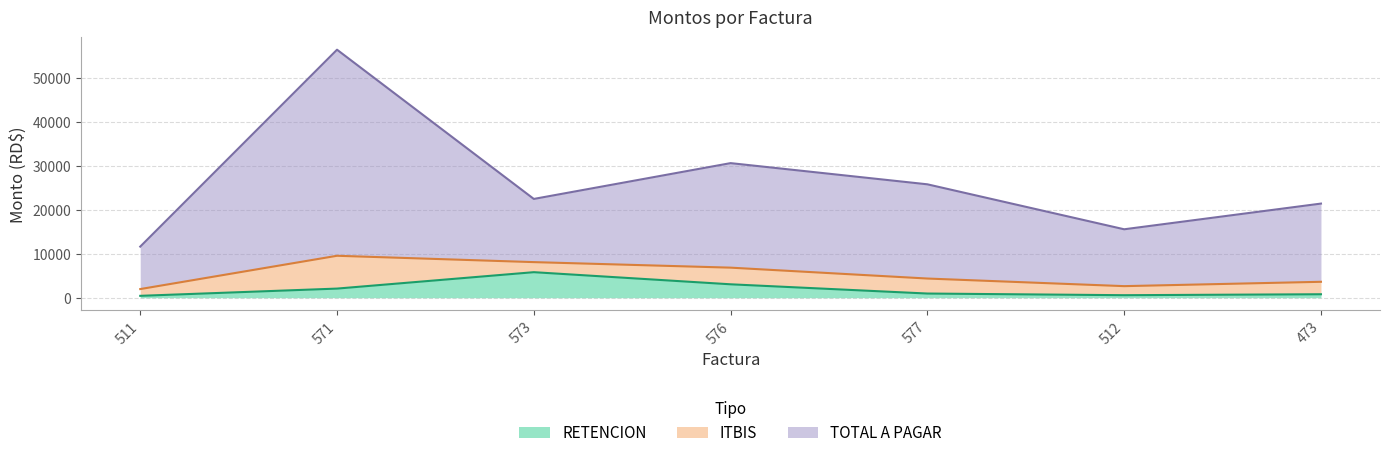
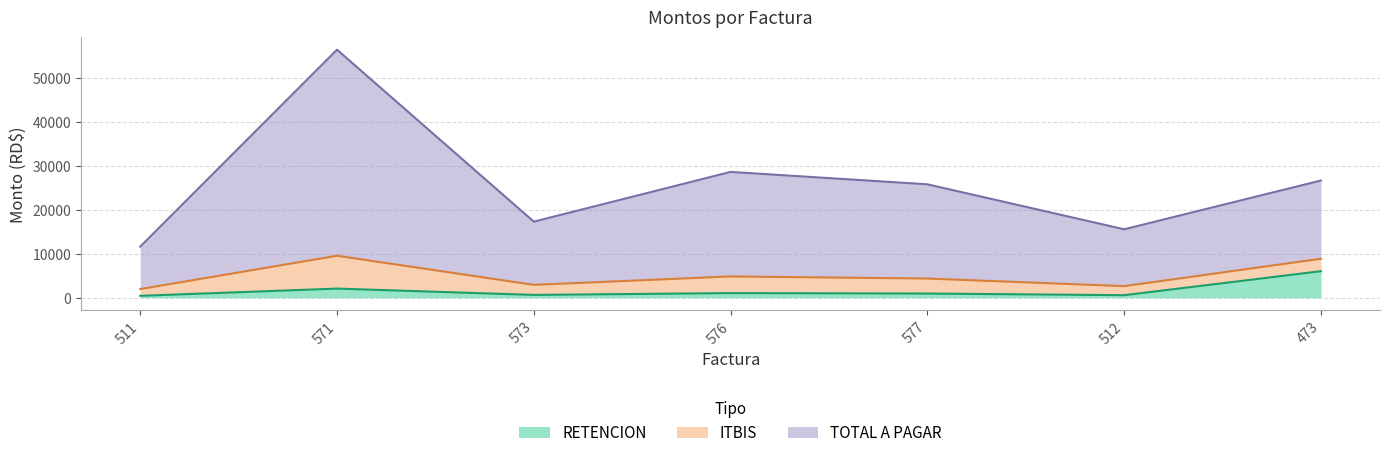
  {
    "RETENCION": {
      "511": 0,
      "571": 2000,
-     "573": 6000,
-     "576": 3000,
+     "573": 1000,
+     "576": 1000,
      "577": 1000,
      "512": 1000,
-     "473": 1000
+     "473": 6000
    },
    "ITBIS": {
      "511": 2000,
      "571": 7000,
      "573": 2000,
      "576": 4000,
      "577": 3000,
      "512": 2000,
      "473": 3000
    },
    "TOTAL A PAGAR": {
      "511": 10000,
      "571": 47000,
      "573": 14000,
      "576": 24000,
      "577": 21000,
      "512": 13000,
      "473": 18000
    }
  }
